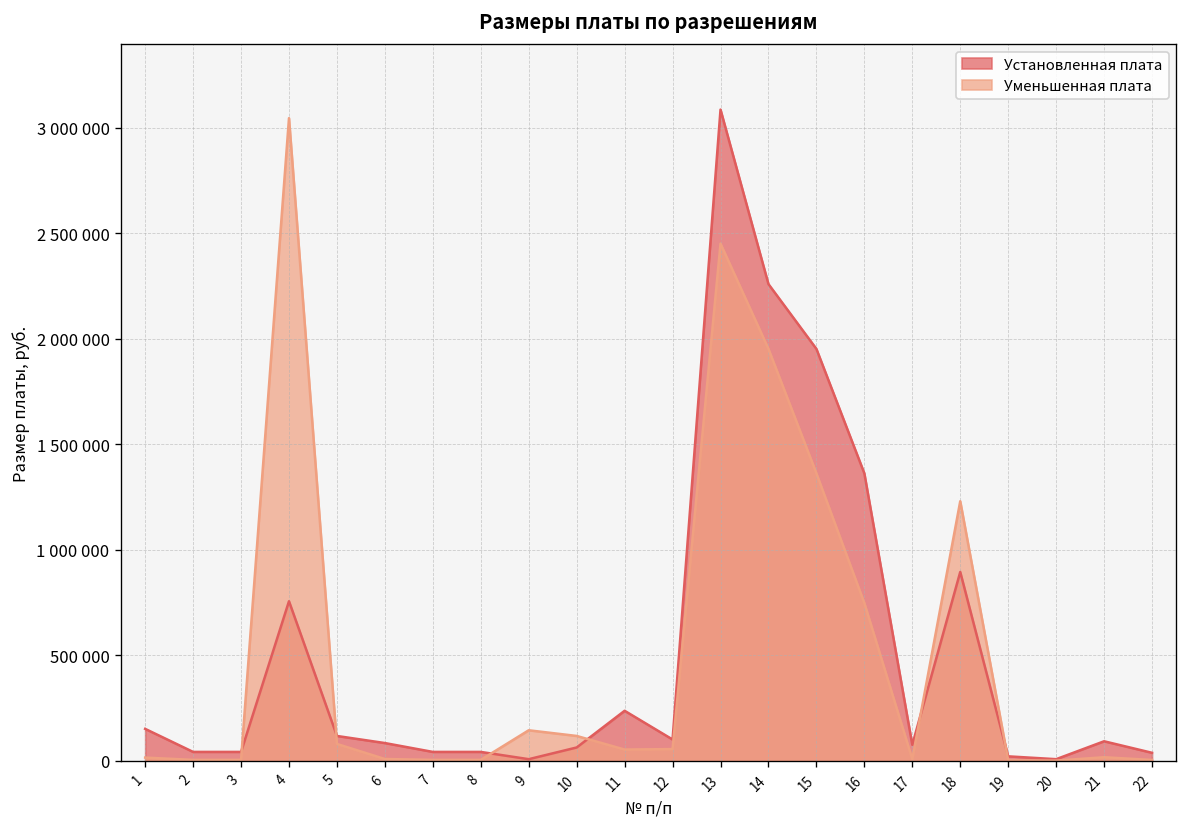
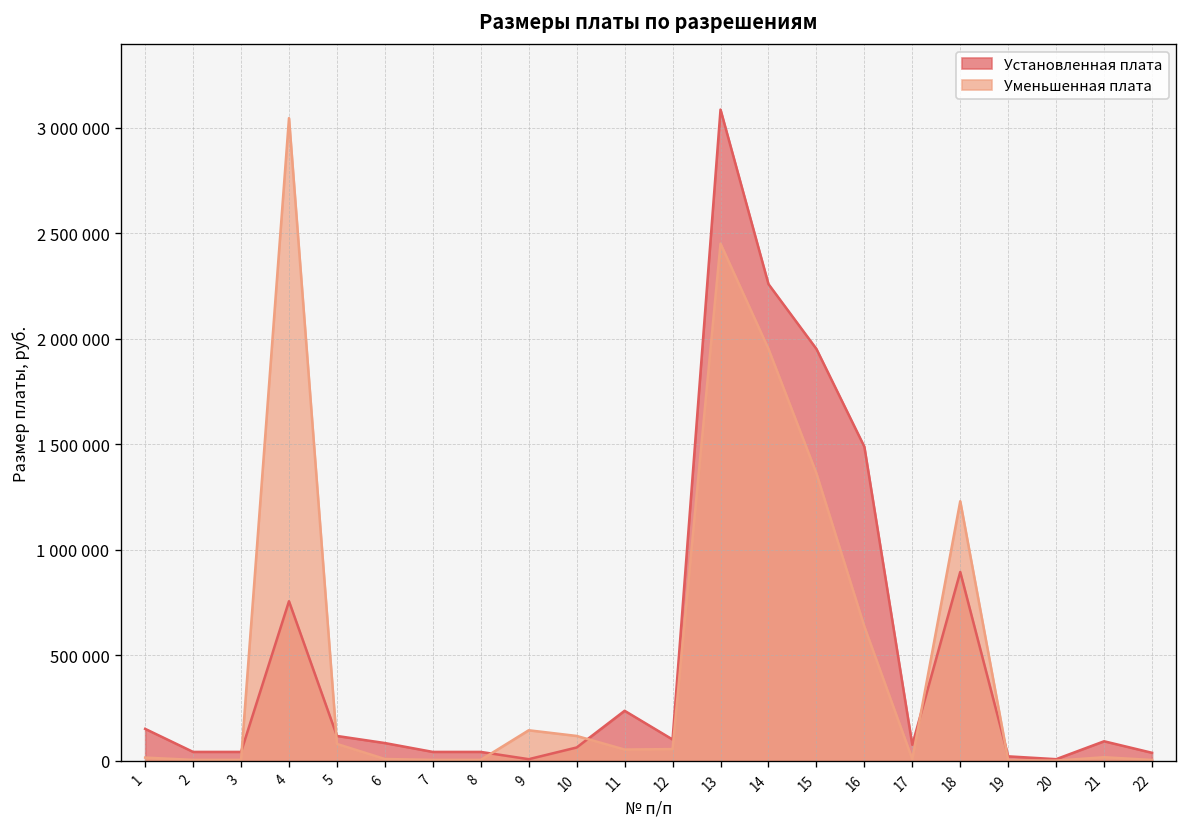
  {
    "Установленная плата": {
      "1": 150000,
      "2": 40000,
      "3": 40000,
      "4": 760000,
      "5": 120000,
      "6": 80000,
      "7": 40000,
      "8": 40000,
      "9": 10000,
      "10": 60000,
      "11": 240000,
      "12": 100000,
      "13": 3090000,
      "14": 2260000,
      "15": 1950000,
-     "16": 1360000,
+     "16": 1490000,
      "17": 80000,
      "18": 890000,
      "19": 20000,
      "21": 90000,
      "22": 40000
    },
    "Уменьшенная плата": {
      "1": 20000,
      "2": 0,
      "3": 0,
      "4": 3050000,
      "5": 80000,
      "6": 10000,
      "7": 0,
      "8": 0,
      "9": 140000,
      "10": 120000,
      "11": 50000,
      "12": 60000,
      "13": 2450000,
      "14": 1950000,
      "15": 1360000,
-     "16": 750000,
+     "16": 640000,
      "17": 10000,
      "18": 1230000,
      "19": 0,
      "21": 20000,
      "22": 0
    }
  }
